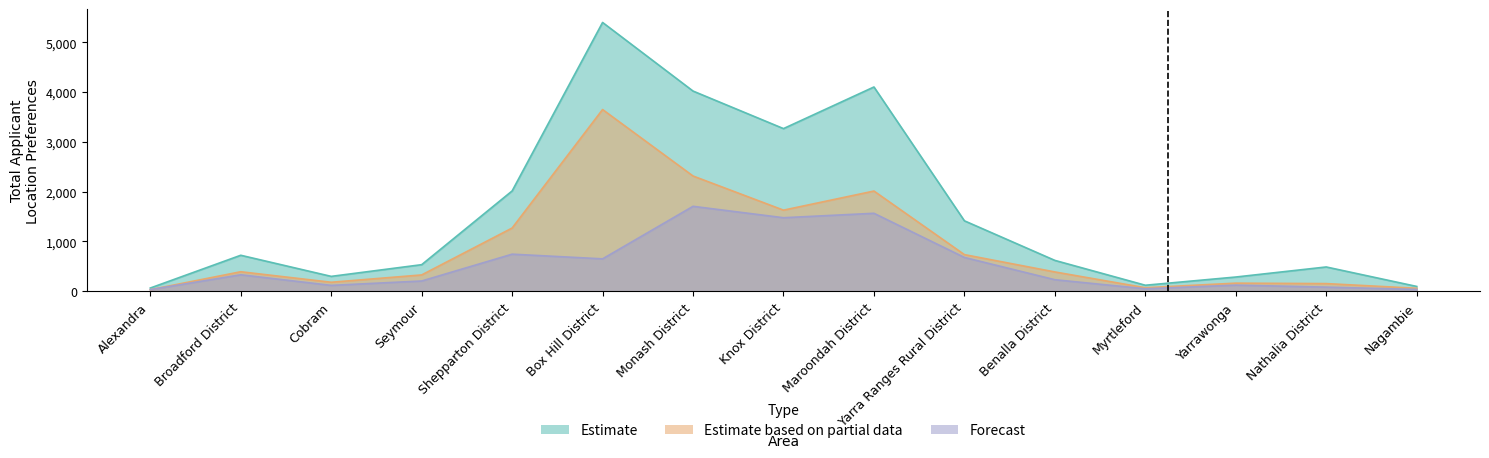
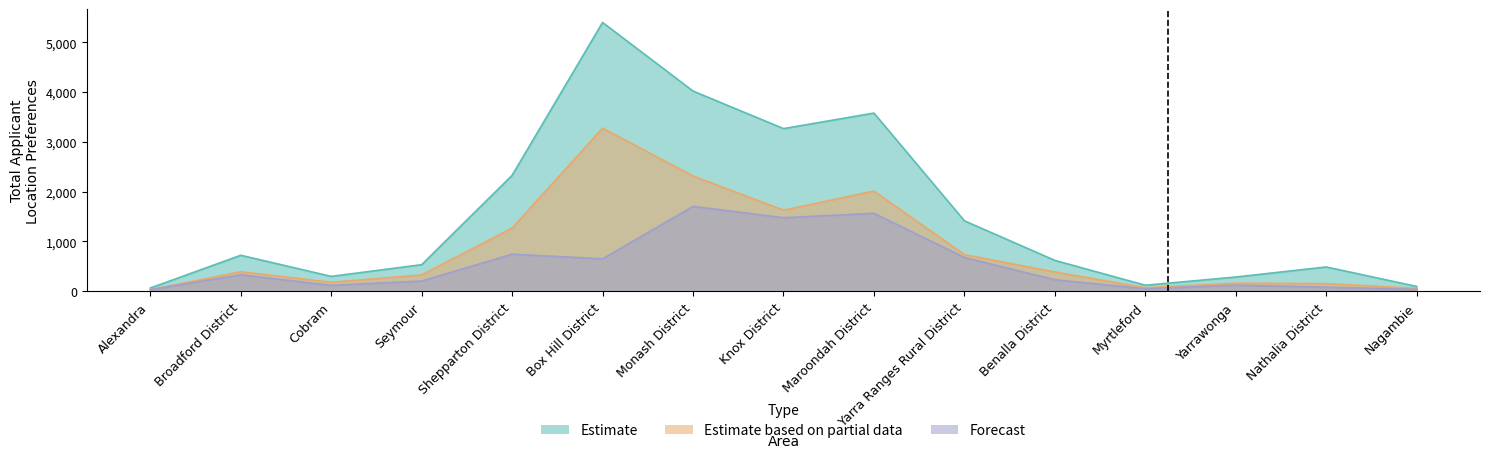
  {
    "Estimate": {
      "Broadford District": "700",
      "Cobram": "300",
      "Seymour": "500",
-     "Shepparton District": "2,000",
+     "Shepparton District": "2,300",
      "Box Hill District": "5,400",
      "Monash District": "4,000",
      "Knox District": "3,300",
-     "Maroondah District": "4,100",
+     "Maroondah District": "3,600",
      "Yarra Ranges Rural District": "1,400",
      "Benalla District": "600",
      "Yarrawonga": "300",
      "Nathalia District": "500"
    },
    "Estimate based on partial data": {
      "Broadford District": "400",
      "Cobram": "200",
      "Seymour": "300",
      "Shepparton District": "1,300",
-     "Box Hill District": "3,700",
+     "Box Hill District": "3,300",
      "Monash District": "2,300",
      "Knox District": "1,600",
      "Maroondah District": "2,000",
      "Yarra Ranges Rural District": "700",
      "Benalla District": "400",
      "Nathalia District": "200"
    },
    "Forecast": {
      "Broadford District": "300",
      "Cobram": "100",
      "Seymour": "200",
      "Shepparton District": "700",
      "Box Hill District": "700",
      "Monash District": "1,700",
      "Knox District": "1,500",
      "Maroondah District": "1,600",
      "Yarra Ranges Rural District": "700",
      "Benalla District": "200",
      "Nathalia District": "100"
    }
  }
